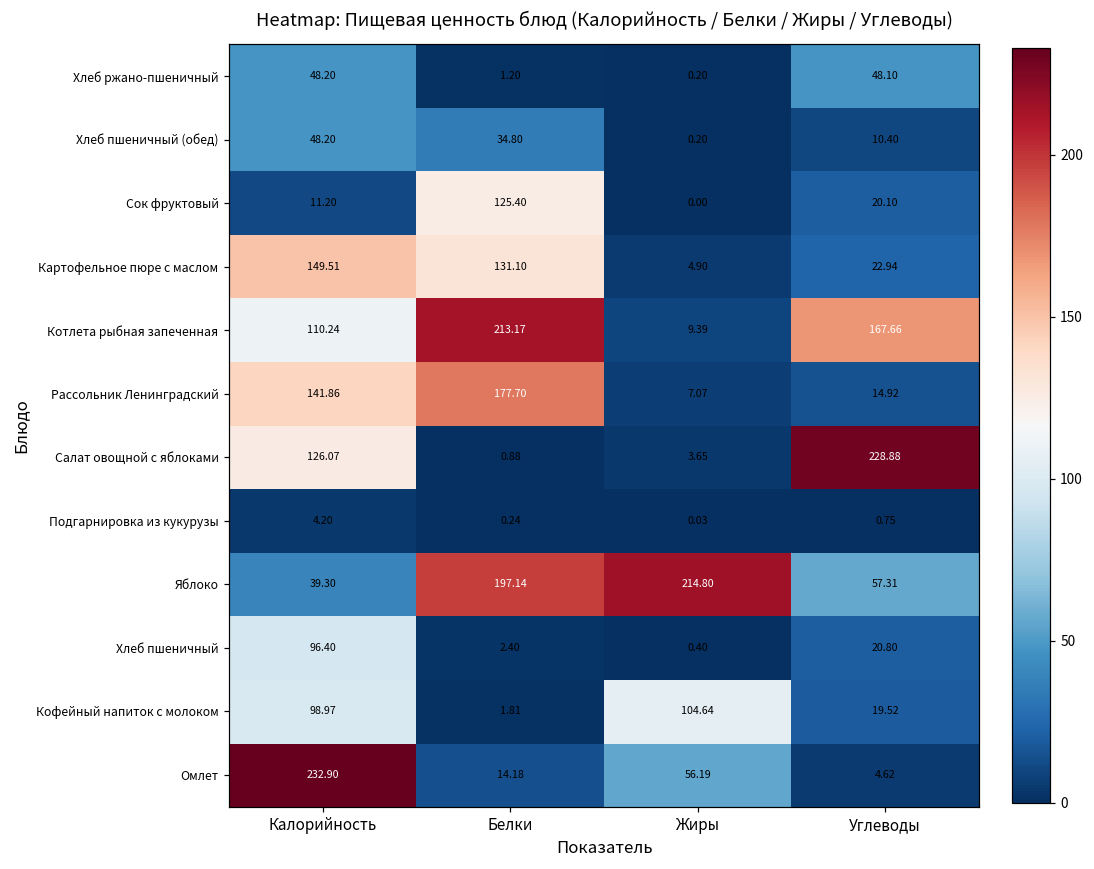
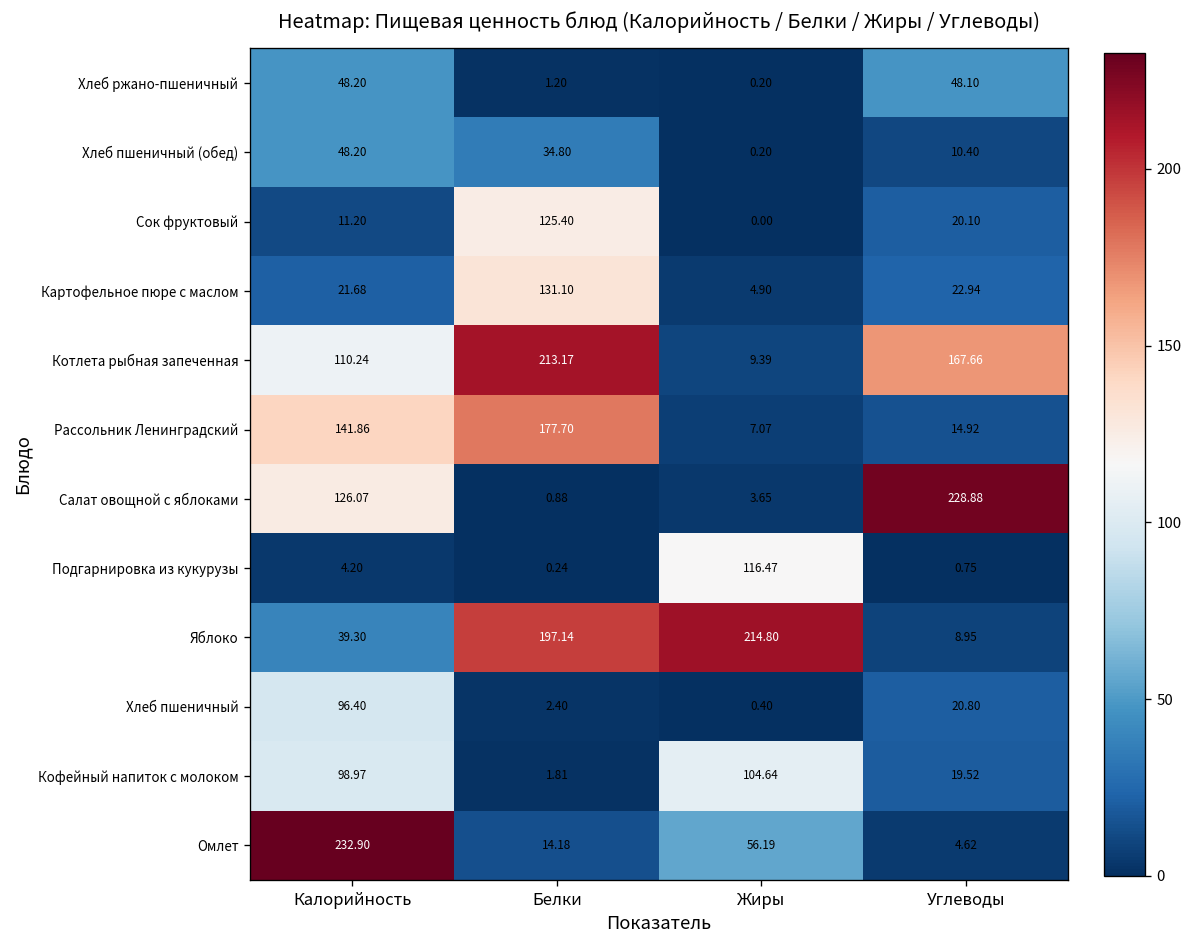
  {
    "Хлеб ржано-пшеничный": {
      "Калорийность": 48.20,
      "Белки": 1.20,
      "Жиры": 0.20,
      "Углеводы": 48.10
    },
    "Хлеб пшеничный (обед)": {
      "Калорийность": 48.20,
      "Белки": 34.80,
      "Жиры": 0.20,
      "Углеводы": 10.40
    },
    "Сок фруктовый": {
      "Калорийность": 11.20,
      "Белки": 125.40,
      "Жиры": 0.00,
      "Углеводы": 20.10
    },
    "Картофельное пюре с маслом": {
-     "Калорийность": 149.51,
+     "Калорийность": 21.68,
      "Белки": 131.10,
      "Жиры": 4.90,
      "Углеводы": 22.94
    },
    "Котлета рыбная запеченная": {
      "Калорийность": 110.24,
      "Белки": 213.17,
      "Жиры": 9.39,
      "Углеводы": 167.66
    },
    "Рассольник Ленинградский": {
      "Калорийность": 141.86,
      "Белки": 177.70,
      "Жиры": 7.07,
      "Углеводы": 14.92
    },
    "Салат овощной с яблоками": {
      "Калорийность": 126.07,
      "Белки": 0.88,
      "Жиры": 3.65,
      "Углеводы": 228.88
    },
    "Подгарнировка из кукурузы": {
      "Калорийность": 4.20,
      "Белки": 0.24,
-     "Жиры": 0.03,
+     "Жиры": 116.47,
      "Углеводы": 0.75
    },
    "Яблоко": {
      "Калорийность": 39.30,
      "Белки": 197.14,
      "Жиры": 214.80,
-     "Углеводы": 57.31
+     "Углеводы": 8.95
    },
    "Хлеб пшеничный": {
      "Калорийность": 96.40,
      "Белки": 2.40,
      "Жиры": 0.40,
      "Углеводы": 20.80
    },
    "Кофейный напиток с молоком": {
      "Калорийность": 98.97,
      "Белки": 1.81,
      "Жиры": 104.64,
      "Углеводы": 19.52
    },
    "Омлет": {
      "Калорийность": 232.90,
      "Белки": 14.18,
      "Жиры": 56.19,
      "Углеводы": 4.62
    }
  }
